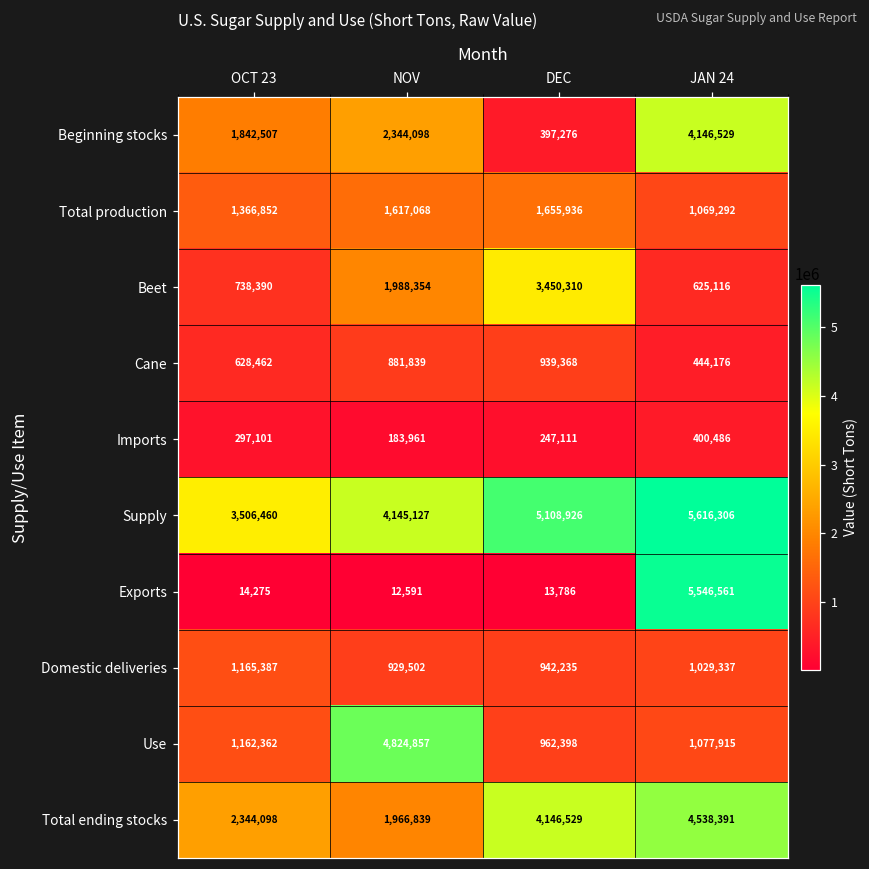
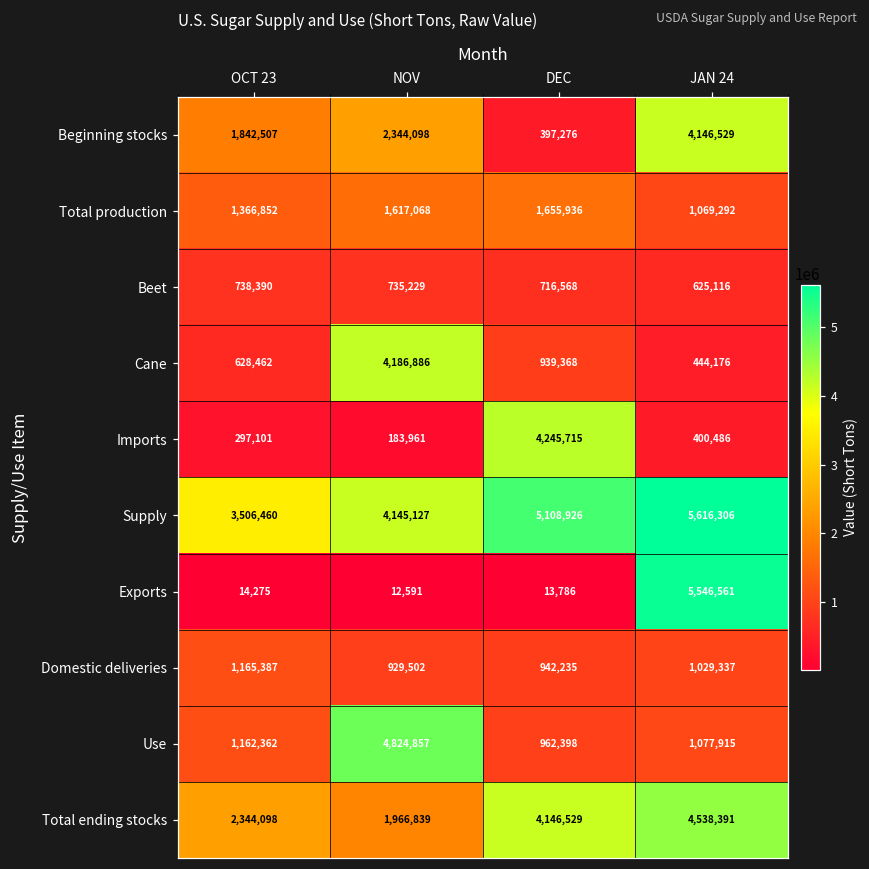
  {
    "Beginning stocks": {
      "OCT 23": "1,842,507",
      "NOV": "2,344,098",
      "DEC": "397,276",
      "JAN 24": "4,146,529"
    },
    "Total production": {
      "OCT 23": "1,366,852",
      "NOV": "1,617,068",
      "DEC": "1,655,936",
      "JAN 24": "1,069,292"
    },
    "Beet": {
      "OCT 23": "738,390",
-     "NOV": "1,988,354",
-     "DEC": "3,450,310",
+     "NOV": "735,229",
+     "DEC": "716,568",
      "JAN 24": "625,116"
    },
    "Cane": {
      "OCT 23": "628,462",
-     "NOV": "881,839",
+     "NOV": "4,186,886",
      "DEC": "939,368",
      "JAN 24": "444,176"
    },
    "Imports": {
      "OCT 23": "297,101",
      "NOV": "183,961",
-     "DEC": "247,111",
+     "DEC": "4,245,715",
      "JAN 24": "400,486"
    },
    "Supply": {
      "OCT 23": "3,506,460",
      "NOV": "4,145,127",
      "DEC": "5,108,926",
      "JAN 24": "5,616,306"
    },
    "Exports": {
      "OCT 23": "14,275",
      "NOV": "12,591",
      "DEC": "13,786",
      "JAN 24": "5,546,561"
    },
    "Domestic deliveries": {
      "OCT 23": "1,165,387",
      "NOV": "929,502",
      "DEC": "942,235",
      "JAN 24": "1,029,337"
    },
    "Use": {
      "OCT 23": "1,162,362",
      "NOV": "4,824,857",
      "DEC": "962,398",
      "JAN 24": "1,077,915"
    },
    "Total ending stocks": {
      "OCT 23": "2,344,098",
      "NOV": "1,966,839",
      "DEC": "4,146,529",
      "JAN 24": "4,538,391"
    }
  }
